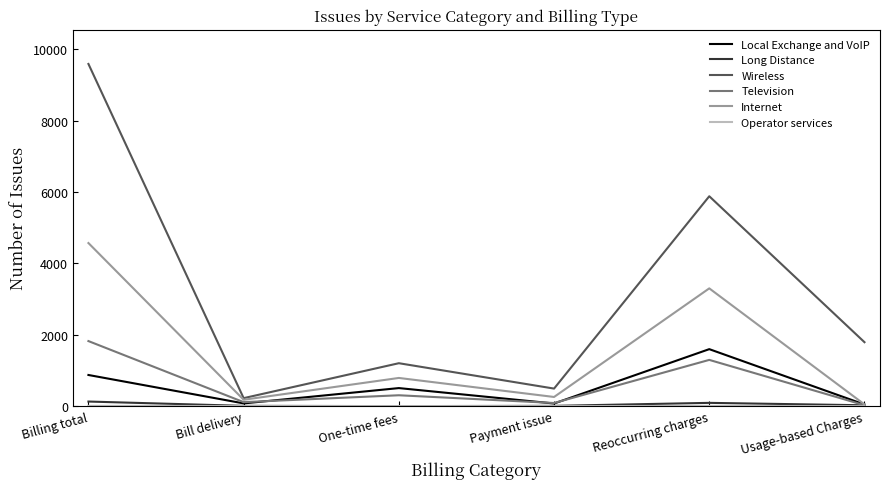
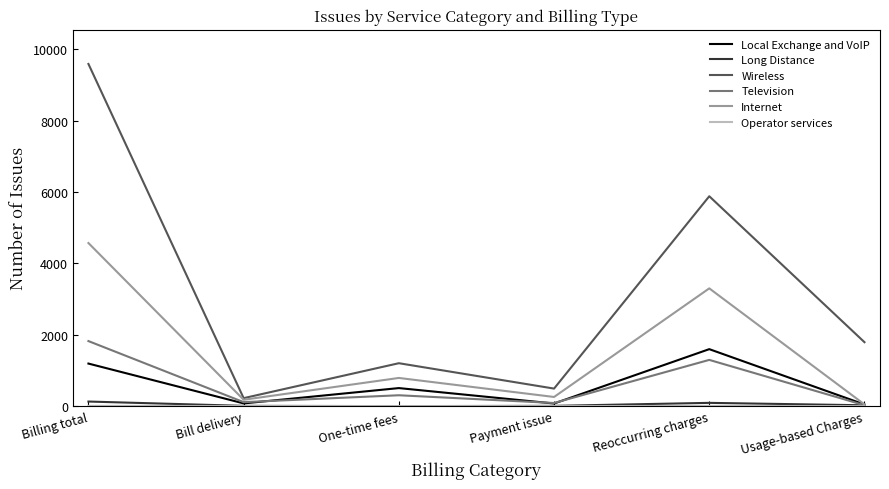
  {
    "Local Exchange and VoIP": {
-     "Billing total": 900,
+     "Billing total": 1200,
      "One-time fees": 500,
      "Reoccurring charges": 1600
    }
  }
